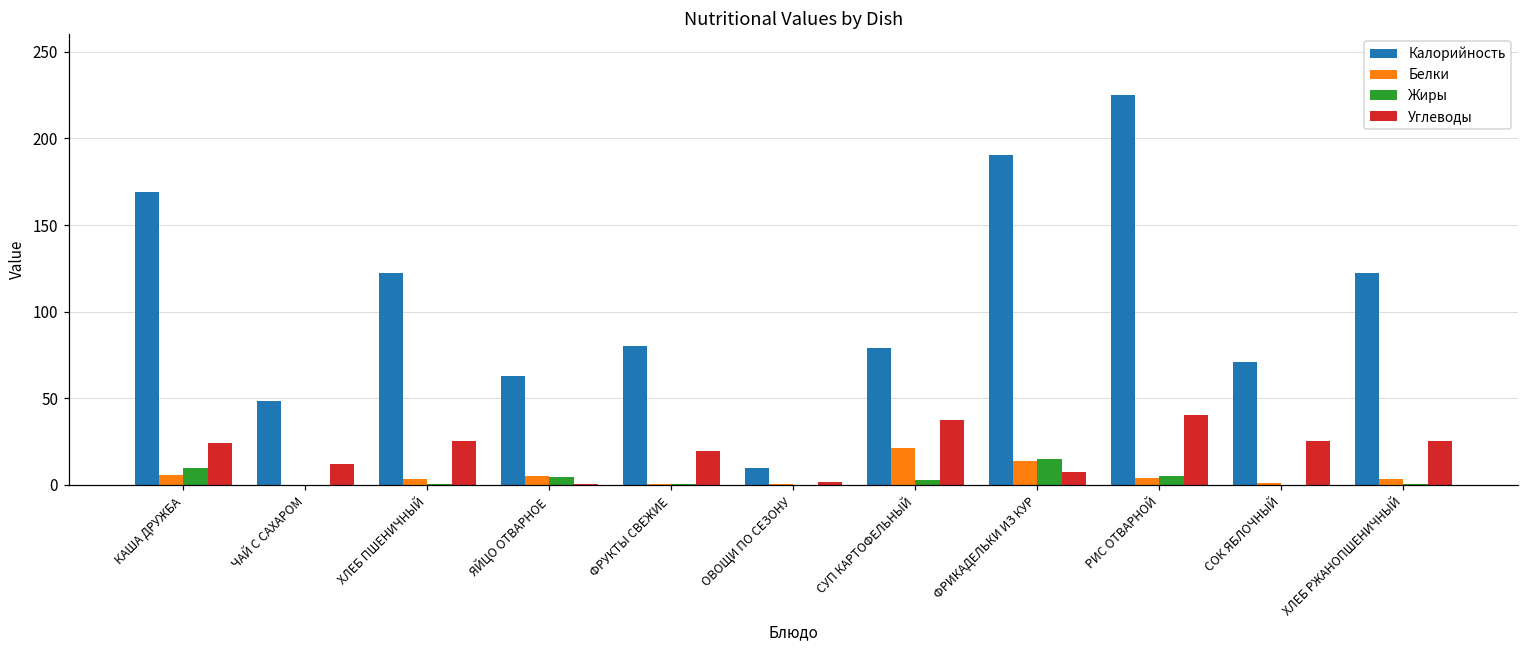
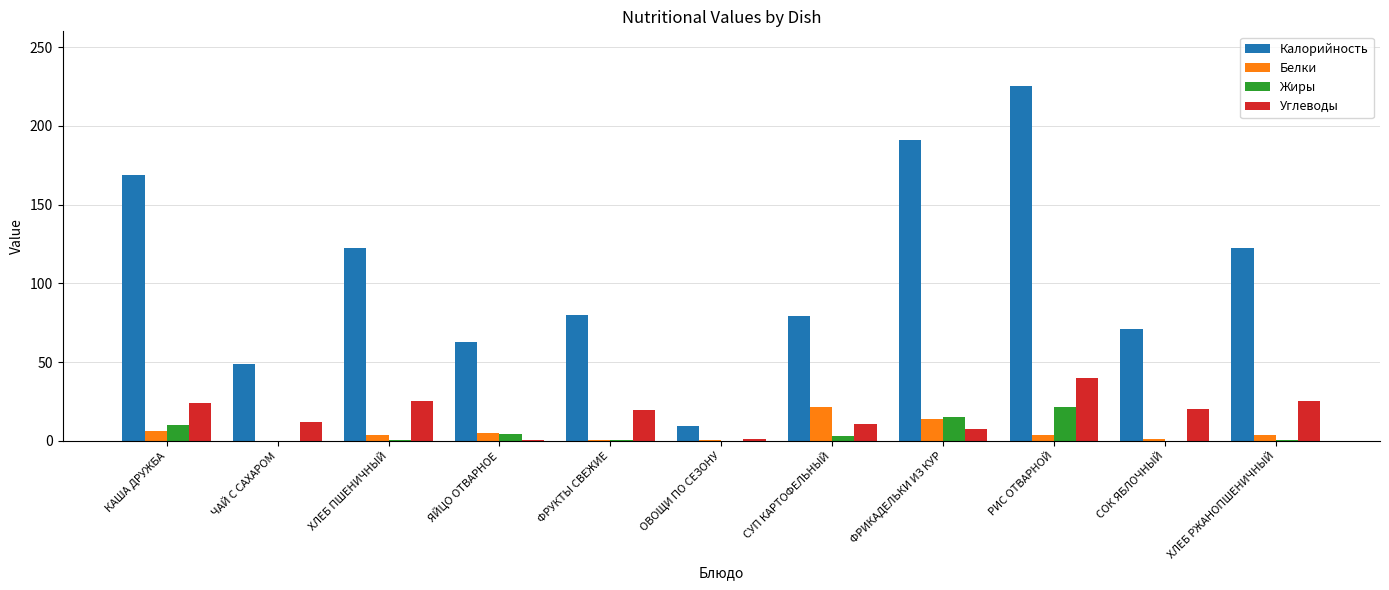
  {
    "Калорийность": {
      "КАША ДРУЖБА": 169,
      "ЧАЙ С САХАРОМ": 49,
      "ХЛЕБ ПШЕНИЧНЫЙ": 123,
      "ЯЙЦО ОТВАРНОЕ": 63,
      "ФРУКТЫ СВЕЖИЕ": 80,
      "ОВОЩИ ПО СЕЗОНУ": 10,
      "СУП КАРТОФЕЛЬНЫЙ": 79,
      "ФРИКАДЕЛЬКИ ИЗ КУР": 191,
      "РИС ОТВАРНОЙ": 225,
      "СОК ЯБЛОЧНЫЙ": 71,
      "ХЛЕБ РЖАНОПШЕНИЧНЫЙ": 123
    },
    "Белки": {
      "КАША ДРУЖБА": 6,
      "ХЛЕБ ПШЕНИЧНЫЙ": 3,
      "ЯЙЦО ОТВАРНОЕ": 5,
      "СУП КАРТОФЕЛЬНЫЙ": 21,
      "ФРИКАДЕЛЬКИ ИЗ КУР": 14,
      "РИС ОТВАРНОЙ": 4,
      "ХЛЕБ РЖАНОПШЕНИЧНЫЙ": 3
    },
    "Жиры": {
      "КАША ДРУЖБА": 10,
      "ЧАЙ С САХАРОМ": 0,
      "ЯЙЦО ОТВАРНОЕ": 5,
      "СУП КАРТОФЕЛЬНЫЙ": 3,
      "ФРИКАДЕЛЬКИ ИЗ КУР": 15,
-     "РИС ОТВАРНОЙ": 5
+     "РИС ОТВАРНОЙ": 22
    },
    "Углеводы": {
      "КАША ДРУЖБА": 24,
      "ЧАЙ С САХАРОМ": 12,
      "ХЛЕБ ПШЕНИЧНЫЙ": 25,
      "ФРУКТЫ СВЕЖИЕ": 20,
-     "СУП КАРТОФЕЛЬНЫЙ": 38,
+     "СУП КАРТОФЕЛЬНЫЙ": 11,
      "ФРИКАДЕЛЬКИ ИЗ КУР": 7,
      "РИС ОТВАРНОЙ": 40,
-     "СОК ЯБЛОЧНЫЙ": 25,
+     "СОК ЯБЛОЧНЫЙ": 20,
      "ХЛЕБ РЖАНОПШЕНИЧНЫЙ": 25
    }
  }
